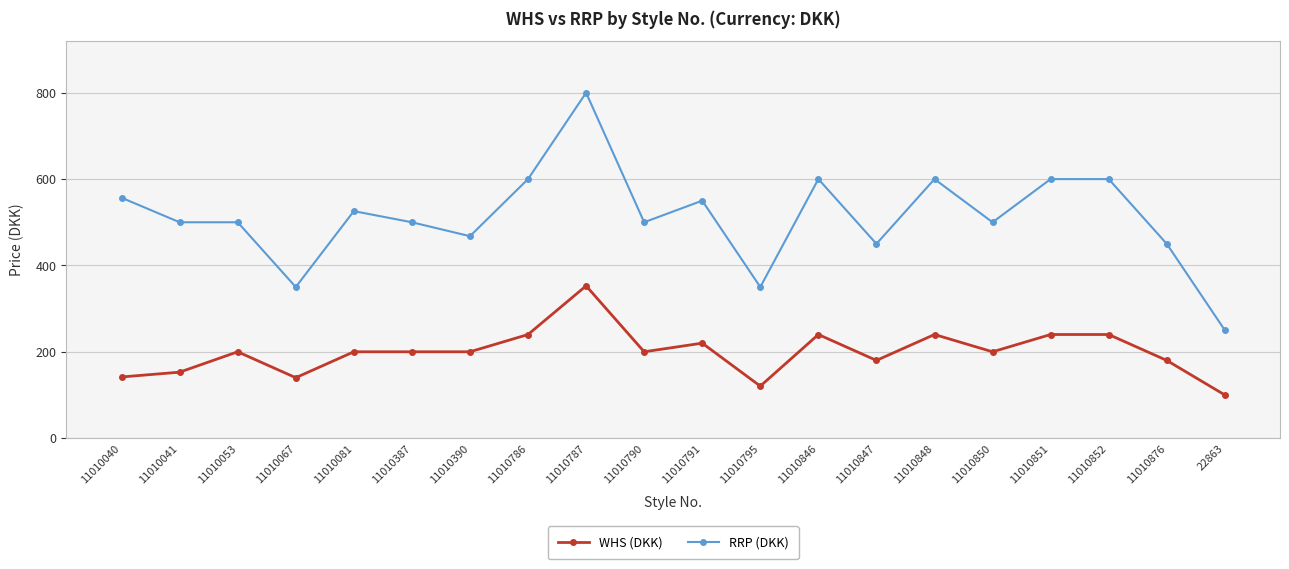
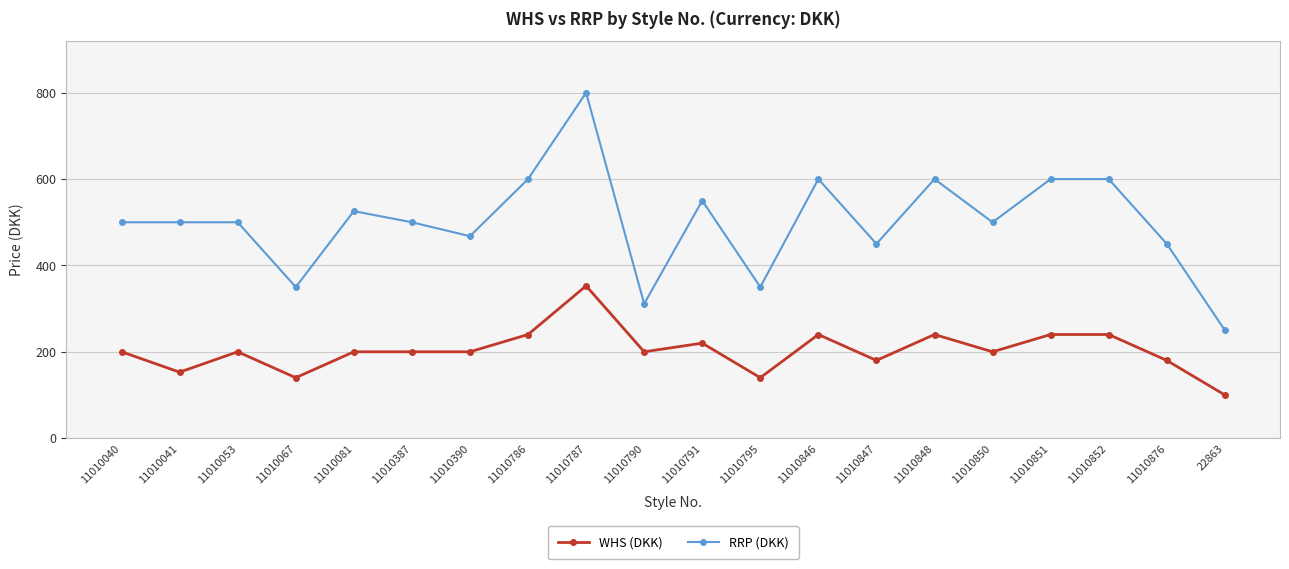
  {
    "WHS (DKK)": {
-     "11010040": 140,
+     "11010040": 200,
      "11010041": 150,
      "11010053": 200,
      "11010067": 140,
      "11010081": 200,
      "11010387": 200,
      "11010390": 200,
      "11010786": 240,
      "11010787": 350,
      "11010790": 200,
      "11010791": 220,
-     "11010795": 120,
+     "11010795": 140,
      "11010846": 240,
      "11010847": 180,
      "11010848": 240,
      "11010850": 200,
      "11010851": 240,
      "11010852": 240,
      "11010876": 180,
      "22863": 100
    },
    "RRP (DKK)": {
-     "11010040": 560,
+     "11010040": 500,
      "11010041": 500,
      "11010053": 500,
      "11010067": 350,
      "11010081": 530,
      "11010387": 500,
      "11010390": 470,
      "11010786": 600,
      "11010787": 800,
-     "11010790": 500,
+     "11010790": 310,
      "11010791": 550,
      "11010795": 350,
      "11010846": 600,
      "11010847": 450,
      "11010848": 600,
      "11010850": 500,
      "11010851": 600,
      "11010852": 600,
      "11010876": 450,
      "22863": 250
    }
  }
